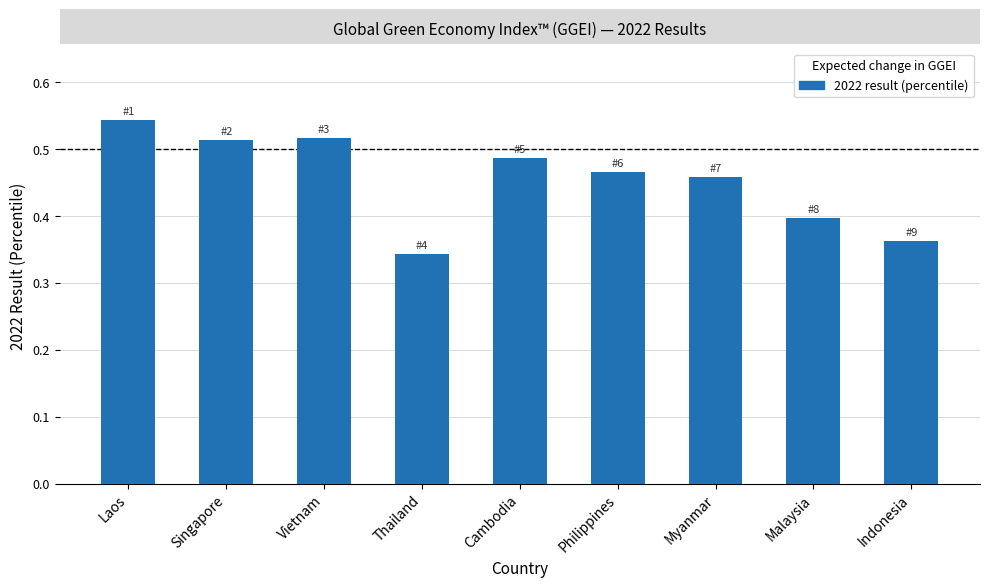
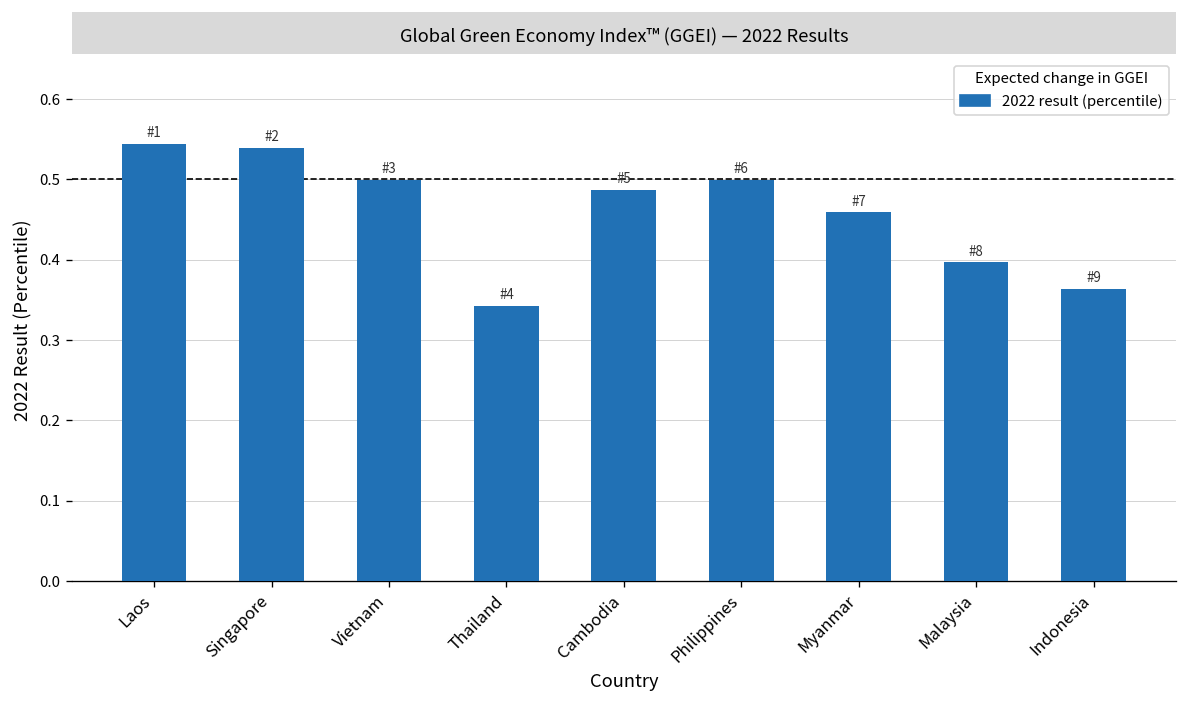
  {
-   "Singapore": 0.51,
-   "Vietnam": 0.52,
-   "Philippines": 0.47
+   "Singapore": 0.54,
+   "Vietnam": 0.50,
+   "Philippines": 0.50
  }
